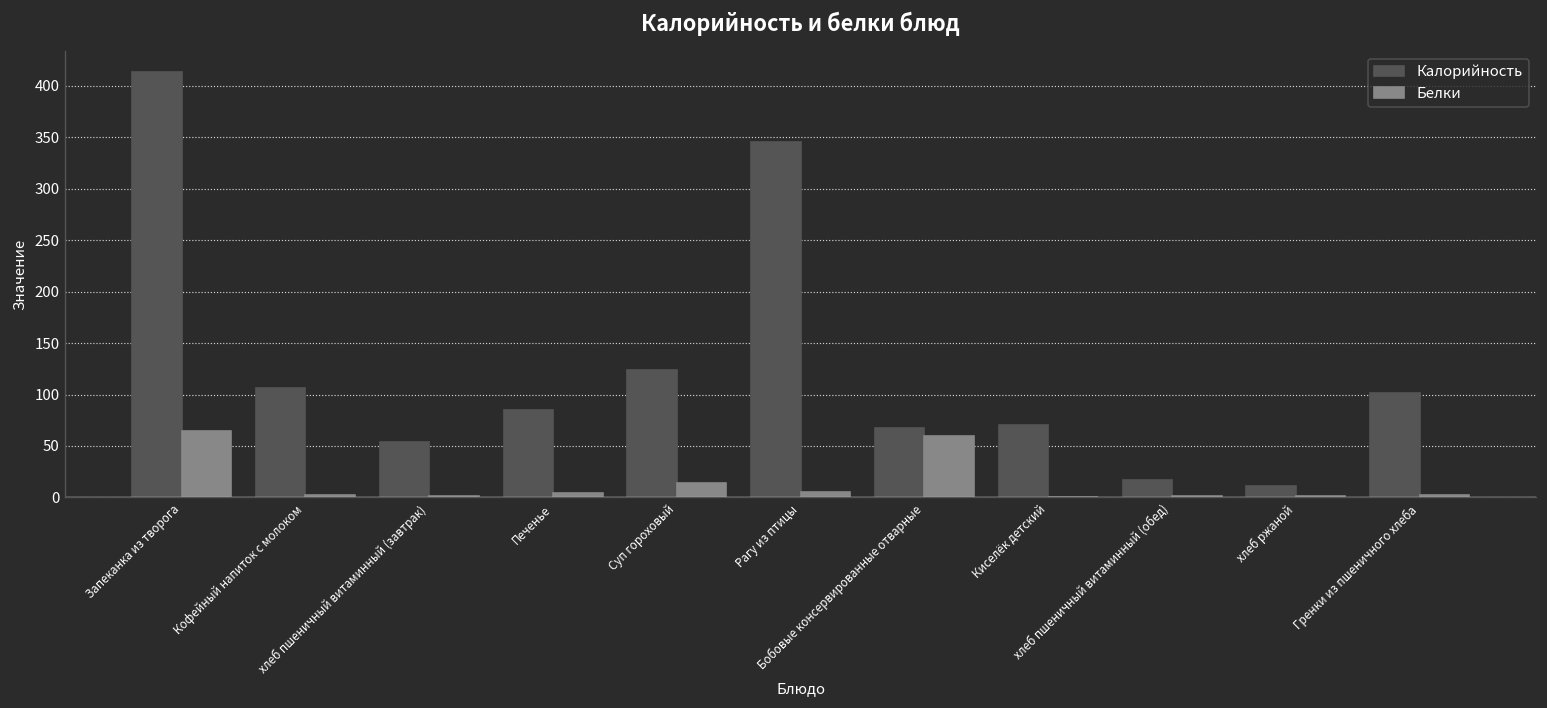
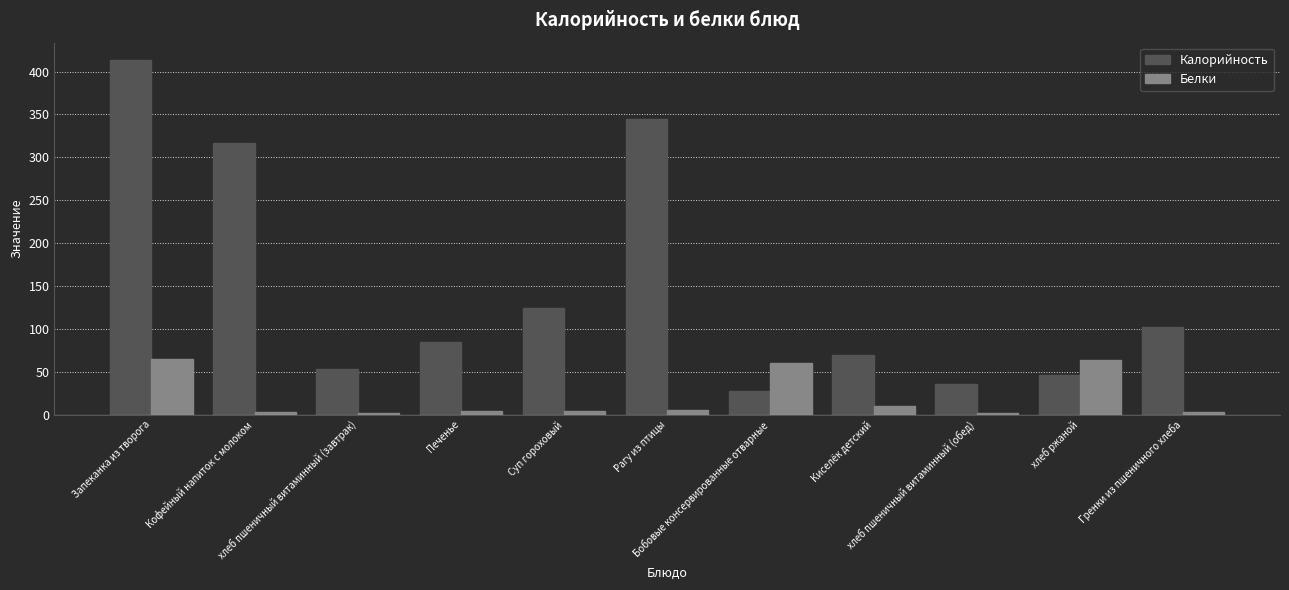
  {
    "Калорийность": {
      "Запеканка из творога": 410,
-     "Кофейный напиток с молоком": 110,
+     "Кофейный напиток с молоком": 320,
      "хлеб пшеничный витаминный (завтрак)": 50,
      "Печенье": 90,
      "Суп гороховый": 120,
      "Рагу из птицы": 350,
-     "Бобовые консервированные отварные": 70,
+     "Бобовые консервированные отварные": 30,
      "Киселёк детский": 70,
-     "хлеб пшеничный витаминный (обед)": 20,
-     "хлеб ржаной": 10,
+     "хлеб пшеничный витаминный (обед)": 40,
+     "хлеб ржаной": 50,
      "Гренки из пшеничного хлеба": 100
    },
    "Белки": {
      "Запеканка из творога": 60,
      "Печенье": 0,
-     "Суп гороховый": 10,
+     "Суп гороховый": 0,
      "Рагу из птицы": 10,
      "Бобовые консервированные отварные": 60,
-     "Киселёк детский": 0,
-     "хлеб ржаной": 0
+     "Киселёк детский": 10,
+     "хлеб ржаной": 60
    }
  }
